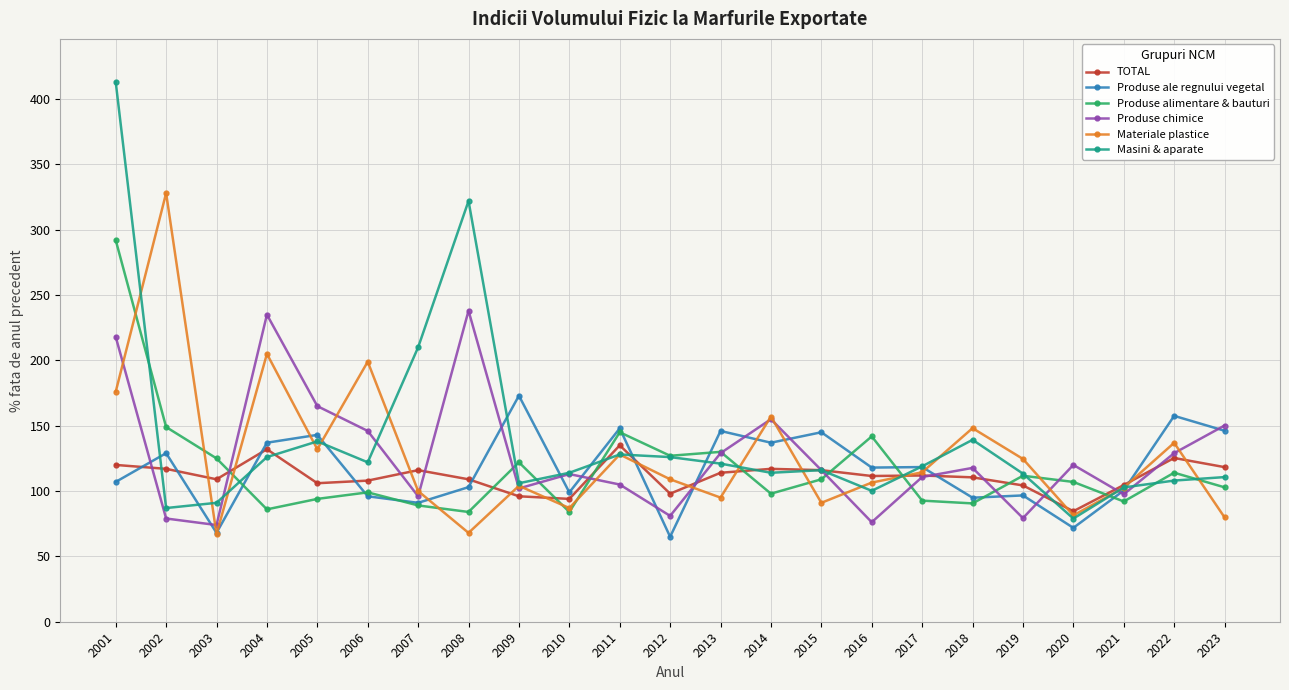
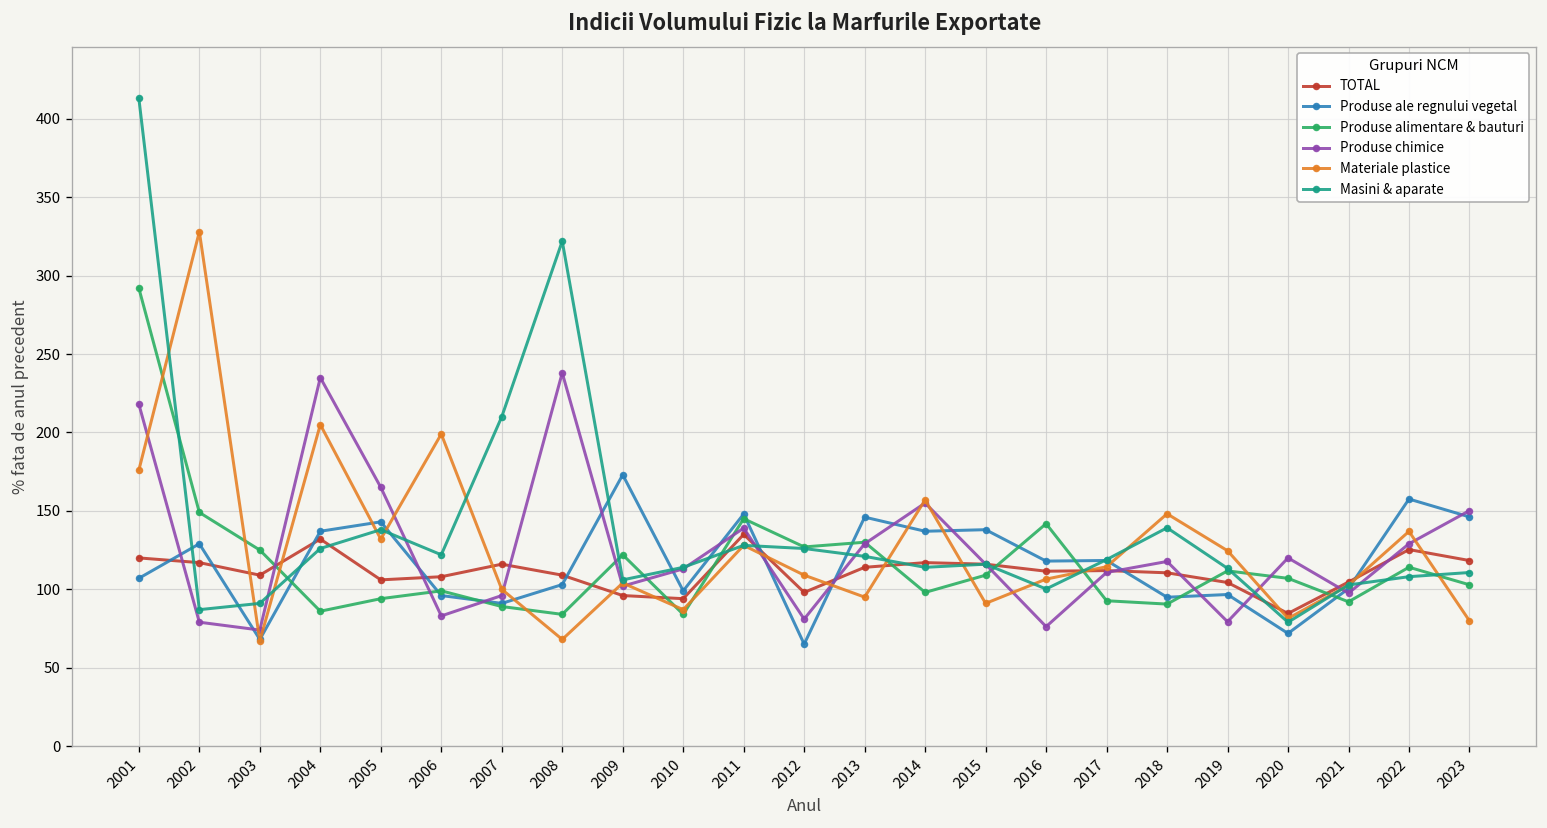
  {
    "TOTAL": {
      "2001": 120,
      "2002": 117,
      "2003": 109,
      "2004": 132,
      "2005": 106,
      "2006": 108,
      "2007": 116,
      "2008": 109,
      "2009": 96,
      "2010": 94,
      "2011": 135,
      "2012": 98,
      "2013": 114,
      "2014": 117,
      "2016": 112,
      "2018": 111,
      "2019": 104,
      "2020": 85,
      "2022": 125,
      "2023": 118
    },
    "Produse ale regnului vegetal": {
      "2001": 107,
      "2002": 129,
      "2004": 137,
      "2005": 143,
      "2006": 96,
      "2007": 91,
      "2008": 103,
      "2009": 173,
      "2010": 99,
      "2011": 148,
      "2012": 65,
      "2013": 146,
      "2014": 137,
-     "2015": 145,
+     "2015": 138,
      "2016": 118,
      "2018": 95,
      "2019": 97,
      "2020": 72,
      "2021": 100,
      "2022": 158,
      "2023": 146
    },
    "Produse chimice": {
      "2001": 218,
      "2002": 79,
      "2003": 74,
      "2004": 235,
      "2005": 165,
-     "2006": 146,
+     "2006": 83,
      "2007": 96,
      "2008": 238,
      "2009": 102,
-     "2011": 105,
+     "2011": 139,
      "2012": 81,
      "2014": 155,
      "2016": 76,
      "2018": 118,
      "2019": 79,
      "2020": 120,
      "2021": 98,
      "2022": 129,
      "2023": 150
    },
    "Materiale plastice": {
      "2001": 176,
      "2002": 328,
      "2004": 205,
      "2005": 132,
      "2006": 199,
      "2007": 100,
      "2008": 68,
      "2009": 104,
      "2010": 87,
      "2012": 109,
      "2013": 95,
      "2014": 157,
      "2015": 91,
      "2016": 106,
      "2017": 114,
      "2018": 148,
      "2019": 125,
      "2020": 81,
      "2022": 137,
      "2023": 80
    }
  }
